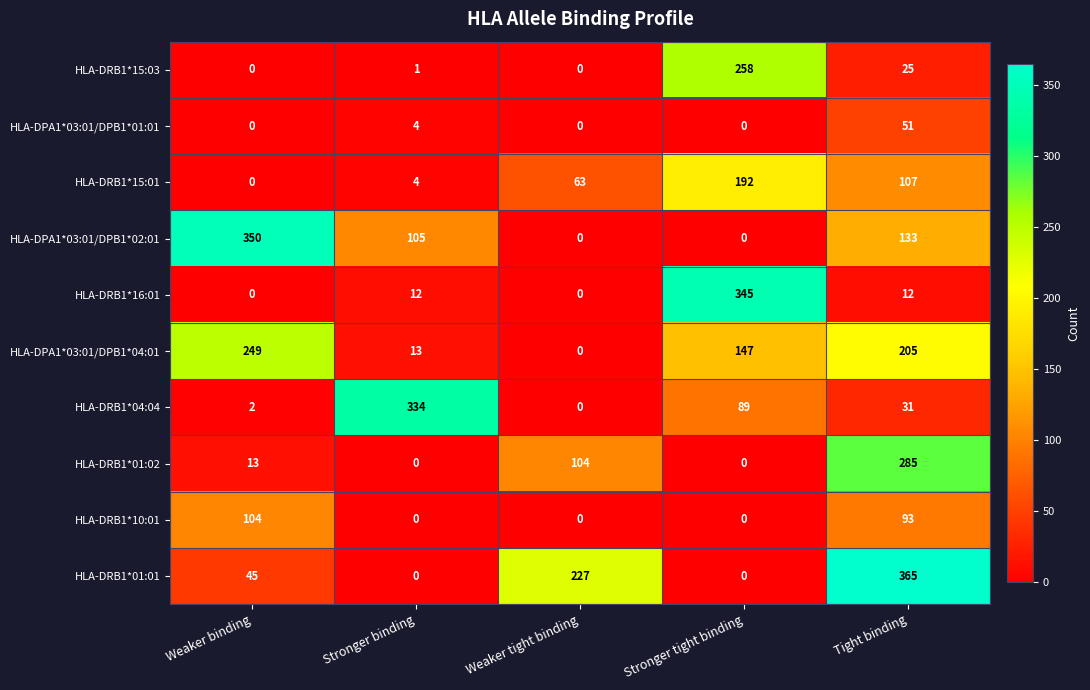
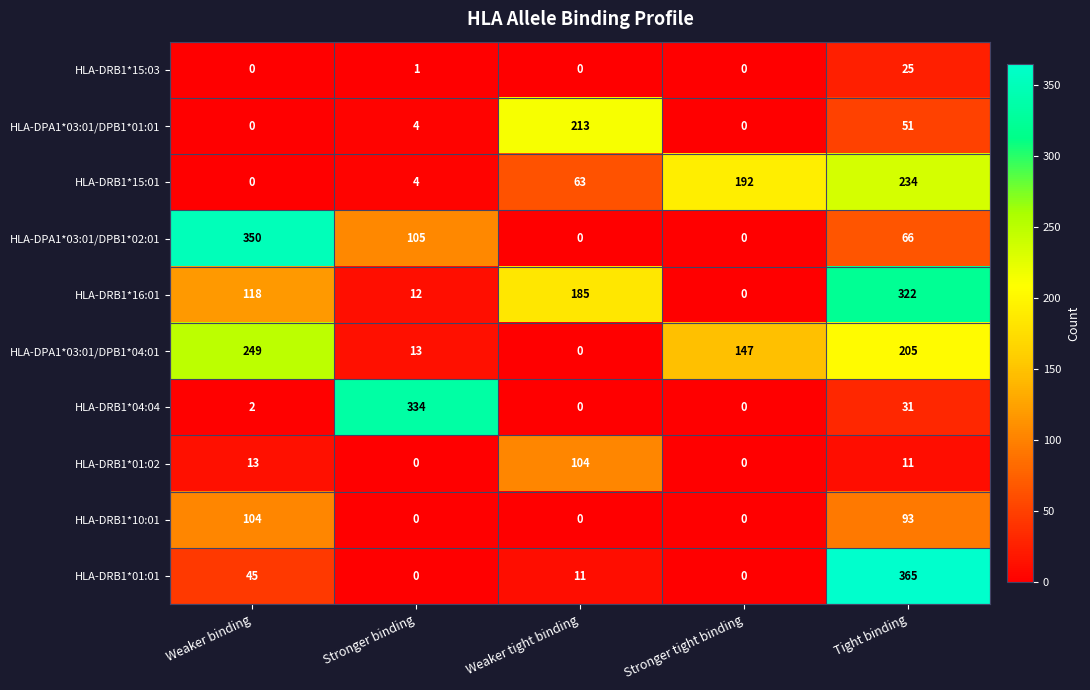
  {
    "HLA-DRB1*15:03": {
      "Weaker binding": 0,
      "Stronger binding": 1,
      "Weaker tight binding": 0,
-     "Stronger tight binding": 258,
+     "Stronger tight binding": 0,
      "Tight binding": 25
    },
    "HLA-DPA1*03:01/DPB1*01:01": {
      "Weaker binding": 0,
      "Stronger binding": 4,
-     "Weaker tight binding": 0,
+     "Weaker tight binding": 213,
      "Stronger tight binding": 0,
      "Tight binding": 51
    },
    "HLA-DRB1*15:01": {
      "Weaker binding": 0,
      "Stronger binding": 4,
      "Weaker tight binding": 63,
      "Stronger tight binding": 192,
-     "Tight binding": 107
+     "Tight binding": 234
    },
    "HLA-DPA1*03:01/DPB1*02:01": {
      "Weaker binding": 350,
      "Stronger binding": 105,
      "Weaker tight binding": 0,
      "Stronger tight binding": 0,
-     "Tight binding": 133
+     "Tight binding": 66
    },
    "HLA-DRB1*16:01": {
-     "Weaker binding": 0,
+     "Weaker binding": 118,
      "Stronger binding": 12,
-     "Weaker tight binding": 0,
-     "Stronger tight binding": 345,
-     "Tight binding": 12
+     "Weaker tight binding": 185,
+     "Stronger tight binding": 0,
+     "Tight binding": 322
    },
    "HLA-DPA1*03:01/DPB1*04:01": {
      "Weaker binding": 249,
      "Stronger binding": 13,
      "Weaker tight binding": 0,
      "Stronger tight binding": 147,
      "Tight binding": 205
    },
    "HLA-DRB1*04:04": {
      "Weaker binding": 2,
      "Stronger binding": 334,
      "Weaker tight binding": 0,
-     "Stronger tight binding": 89,
+     "Stronger tight binding": 0,
      "Tight binding": 31
    },
    "HLA-DRB1*01:02": {
      "Weaker binding": 13,
      "Stronger binding": 0,
      "Weaker tight binding": 104,
      "Stronger tight binding": 0,
-     "Tight binding": 285
+     "Tight binding": 11
    },
    "HLA-DRB1*10:01": {
      "Weaker binding": 104,
      "Stronger binding": 0,
      "Weaker tight binding": 0,
      "Stronger tight binding": 0,
      "Tight binding": 93
    },
    "HLA-DRB1*01:01": {
      "Weaker binding": 45,
      "Stronger binding": 0,
-     "Weaker tight binding": 227,
+     "Weaker tight binding": 11,
      "Stronger tight binding": 0,
      "Tight binding": 365
    }
  }
